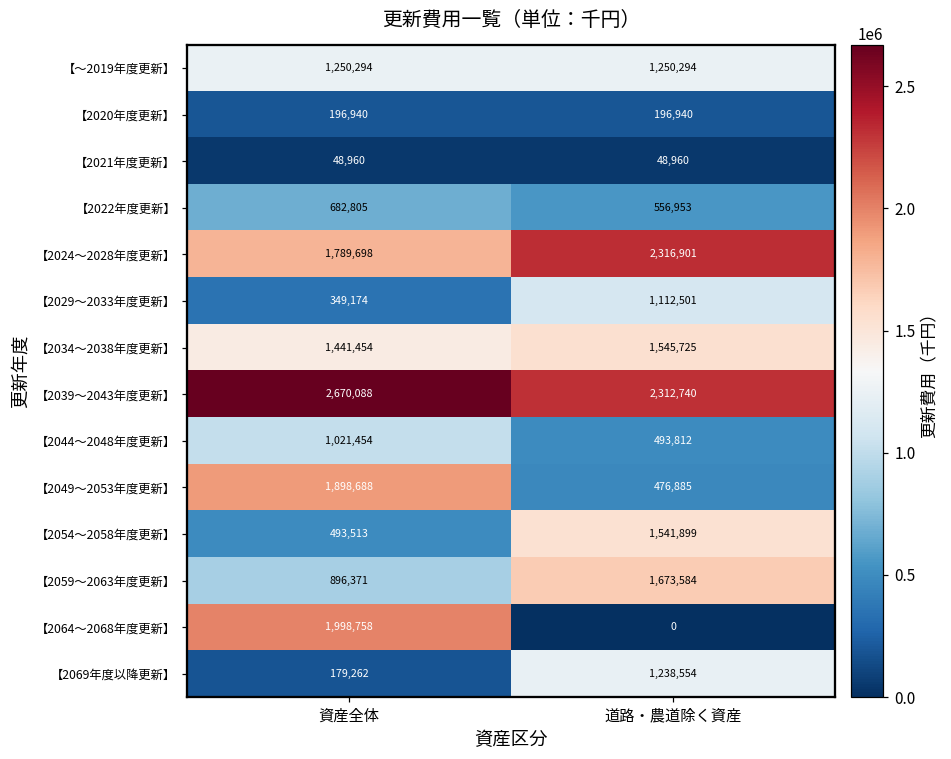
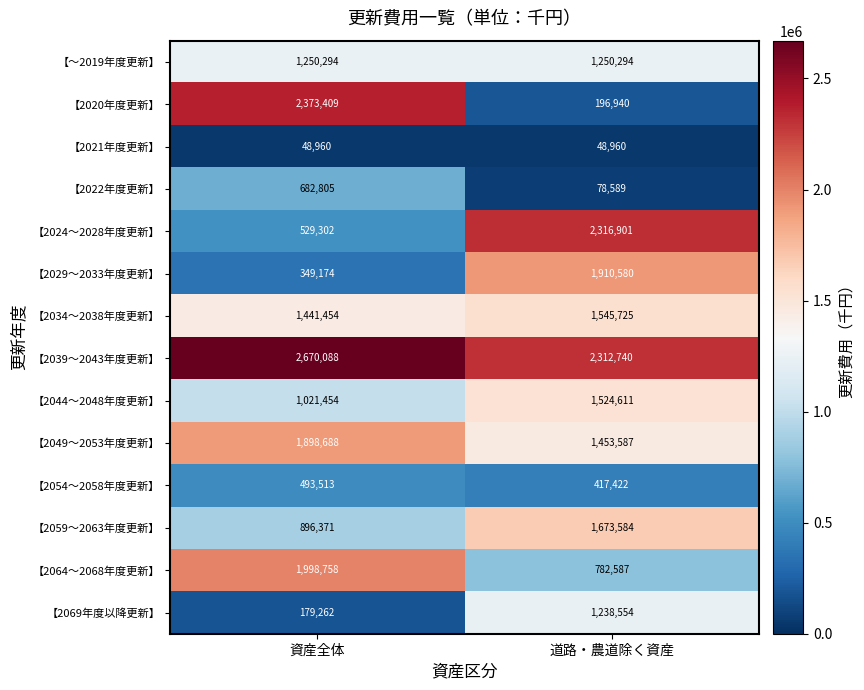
  {
    "【～2019年度更新】": {
      "資産全体": "1,250,294",
      "道路・農道除く資産": "1,250,294"
    },
    "【2020年度更新】": {
-     "資産全体": "196,940",
+     "資産全体": "2,373,409",
      "道路・農道除く資産": "196,940"
    },
    "【2021年度更新】": {
      "資産全体": "48,960",
      "道路・農道除く資産": "48,960"
    },
    "【2022年度更新】": {
      "資産全体": "682,805",
-     "道路・農道除く資産": "556,953"
+     "道路・農道除く資産": "78,589"
    },
    "【2024～2028年度更新】": {
-     "資産全体": "1,789,698",
+     "資産全体": "529,302",
      "道路・農道除く資産": "2,316,901"
    },
    "【2029～2033年度更新】": {
      "資産全体": "349,174",
-     "道路・農道除く資産": "1,112,501"
+     "道路・農道除く資産": "1,910,580"
    },
    "【2034～2038年度更新】": {
      "資産全体": "1,441,454",
      "道路・農道除く資産": "1,545,725"
    },
    "【2039～2043年度更新】": {
      "資産全体": "2,670,088",
      "道路・農道除く資産": "2,312,740"
    },
    "【2044～2048年度更新】": {
      "資産全体": "1,021,454",
-     "道路・農道除く資産": "493,812"
+     "道路・農道除く資産": "1,524,611"
    },
    "【2049～2053年度更新】": {
      "資産全体": "1,898,688",
-     "道路・農道除く資産": "476,885"
+     "道路・農道除く資産": "1,453,587"
    },
    "【2054～2058年度更新】": {
      "資産全体": "493,513",
-     "道路・農道除く資産": "1,541,899"
+     "道路・農道除く資産": "417,422"
    },
    "【2059～2063年度更新】": {
      "資産全体": "896,371",
      "道路・農道除く資産": "1,673,584"
    },
    "【2064～2068年度更新】": {
      "資産全体": "1,998,758",
-     "道路・農道除く資産": "0"
+     "道路・農道除く資産": "782,587"
    },
    "【2069年度以降更新】": {
      "資産全体": "179,262",
      "道路・農道除く資産": "1,238,554"
    }
  }
